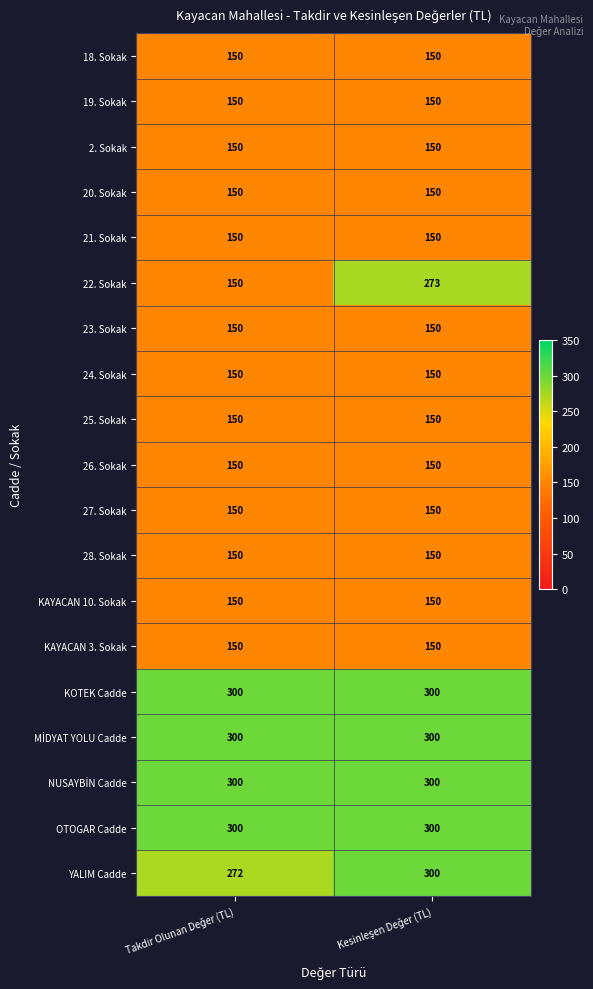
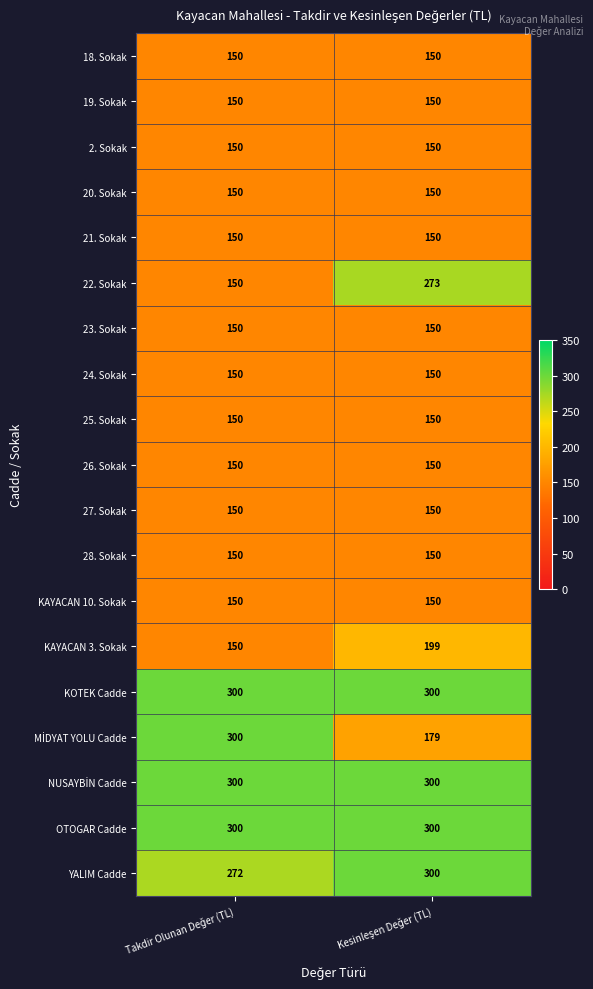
  {
    "18. Sokak": {
      "Takdir Olunan Değer (TL)": 150,
      "Kesinleşen Değer (TL)": 150
    },
    "19. Sokak": {
      "Takdir Olunan Değer (TL)": 150,
      "Kesinleşen Değer (TL)": 150
    },
    "2. Sokak": {
      "Takdir Olunan Değer (TL)": 150,
      "Kesinleşen Değer (TL)": 150
    },
    "20. Sokak": {
      "Takdir Olunan Değer (TL)": 150,
      "Kesinleşen Değer (TL)": 150
    },
    "21. Sokak": {
      "Takdir Olunan Değer (TL)": 150,
      "Kesinleşen Değer (TL)": 150
    },
    "22. Sokak": {
      "Takdir Olunan Değer (TL)": 150,
      "Kesinleşen Değer (TL)": 273
    },
    "23. Sokak": {
      "Takdir Olunan Değer (TL)": 150,
      "Kesinleşen Değer (TL)": 150
    },
    "24. Sokak": {
      "Takdir Olunan Değer (TL)": 150,
      "Kesinleşen Değer (TL)": 150
    },
    "25. Sokak": {
      "Takdir Olunan Değer (TL)": 150,
      "Kesinleşen Değer (TL)": 150
    },
    "26. Sokak": {
      "Takdir Olunan Değer (TL)": 150,
      "Kesinleşen Değer (TL)": 150
    },
    "27. Sokak": {
      "Takdir Olunan Değer (TL)": 150,
      "Kesinleşen Değer (TL)": 150
    },
    "28. Sokak": {
      "Takdir Olunan Değer (TL)": 150,
      "Kesinleşen Değer (TL)": 150
    },
    "KAYACAN 10. Sokak": {
      "Takdir Olunan Değer (TL)": 150,
      "Kesinleşen Değer (TL)": 150
    },
    "KAYACAN 3. Sokak": {
      "Takdir Olunan Değer (TL)": 150,
-     "Kesinleşen Değer (TL)": 150
+     "Kesinleşen Değer (TL)": 199
    },
    "KOTEK Cadde": {
      "Takdir Olunan Değer (TL)": 300,
      "Kesinleşen Değer (TL)": 300
    },
    "MİDYAT YOLU Cadde": {
      "Takdir Olunan Değer (TL)": 300,
-     "Kesinleşen Değer (TL)": 300
+     "Kesinleşen Değer (TL)": 179
    },
    "NUSAYBİN Cadde": {
      "Takdir Olunan Değer (TL)": 300,
      "Kesinleşen Değer (TL)": 300
    },
    "OTOGAR Cadde": {
      "Takdir Olunan Değer (TL)": 300,
      "Kesinleşen Değer (TL)": 300
    },
    "YALIM Cadde": {
      "Takdir Olunan Değer (TL)": 272,
      "Kesinleşen Değer (TL)": 300
    }
  }
